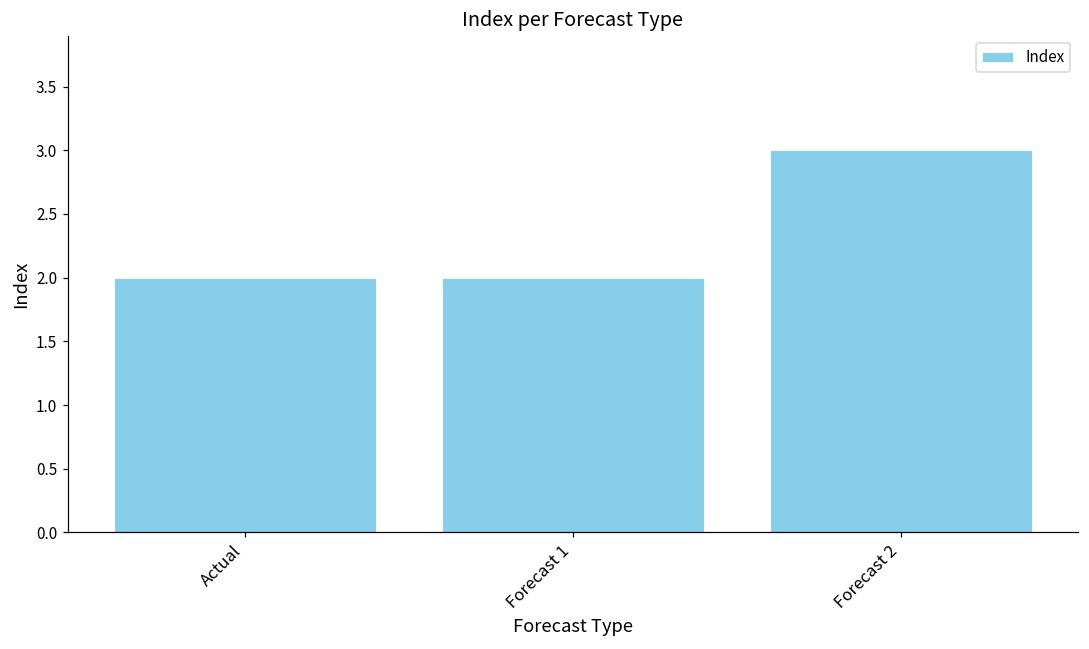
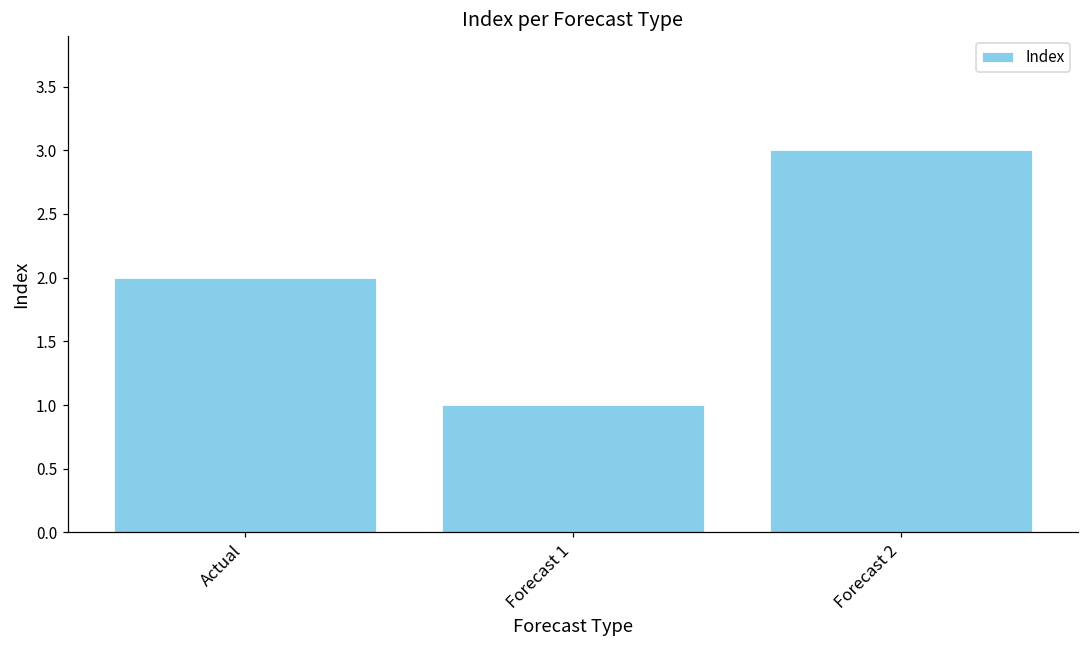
  {
    "Actual": 2,
-   "Forecast 1": 2,
+   "Forecast 1": 1,
    "Forecast 2": 3
  }
